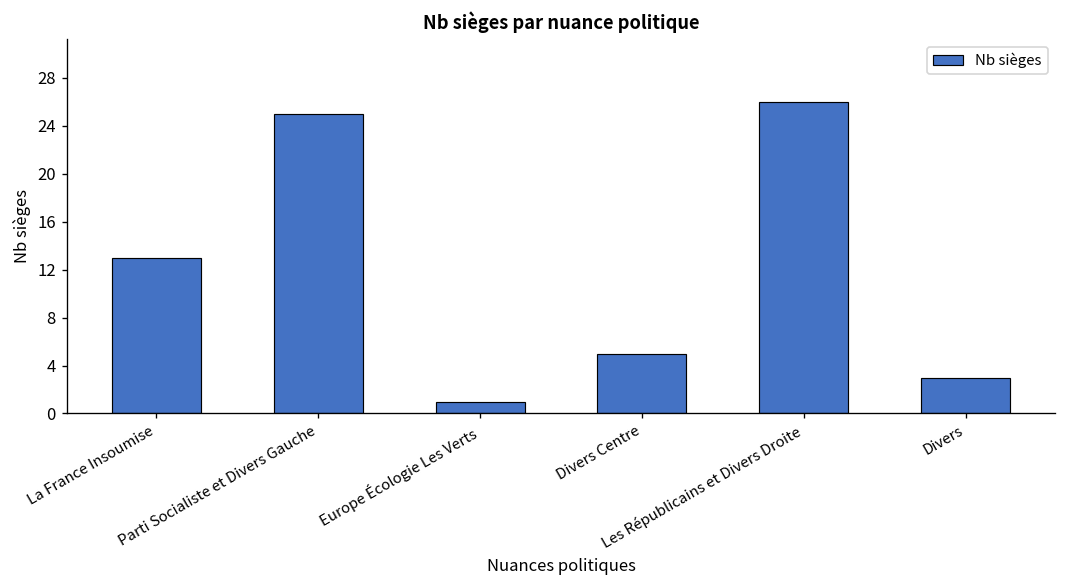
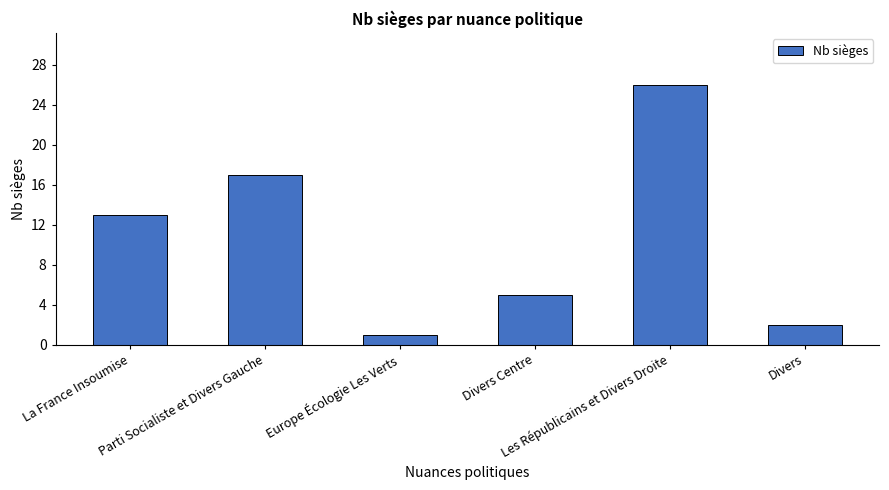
  {
    "La France Insoumise": 13,
-   "Parti Socialiste et Divers Gauche": 25,
+   "Parti Socialiste et Divers Gauche": 17,
    "Europe Écologie Les Verts": 1,
    "Divers Centre": 5,
    "Les Républicains et Divers Droite": 26,
-   "Divers": 3
+   "Divers": 2
  }
